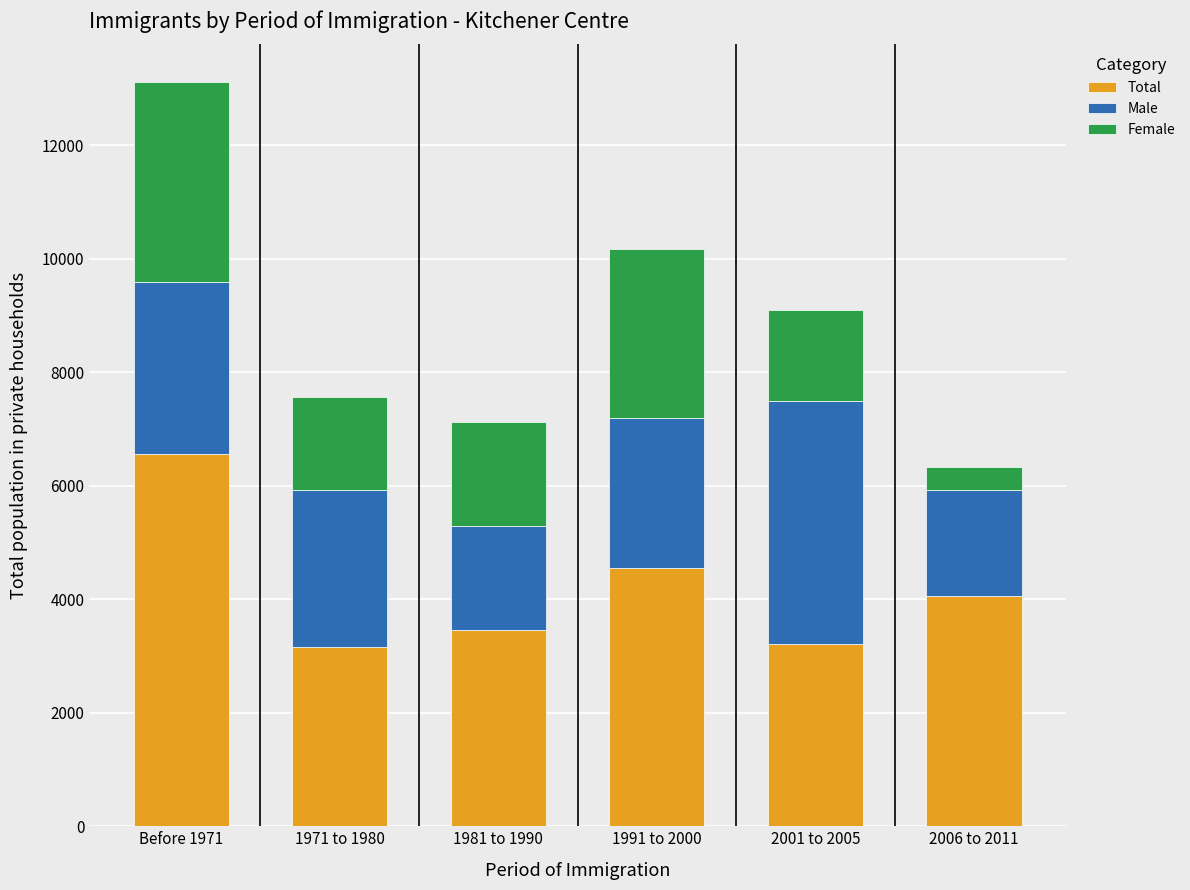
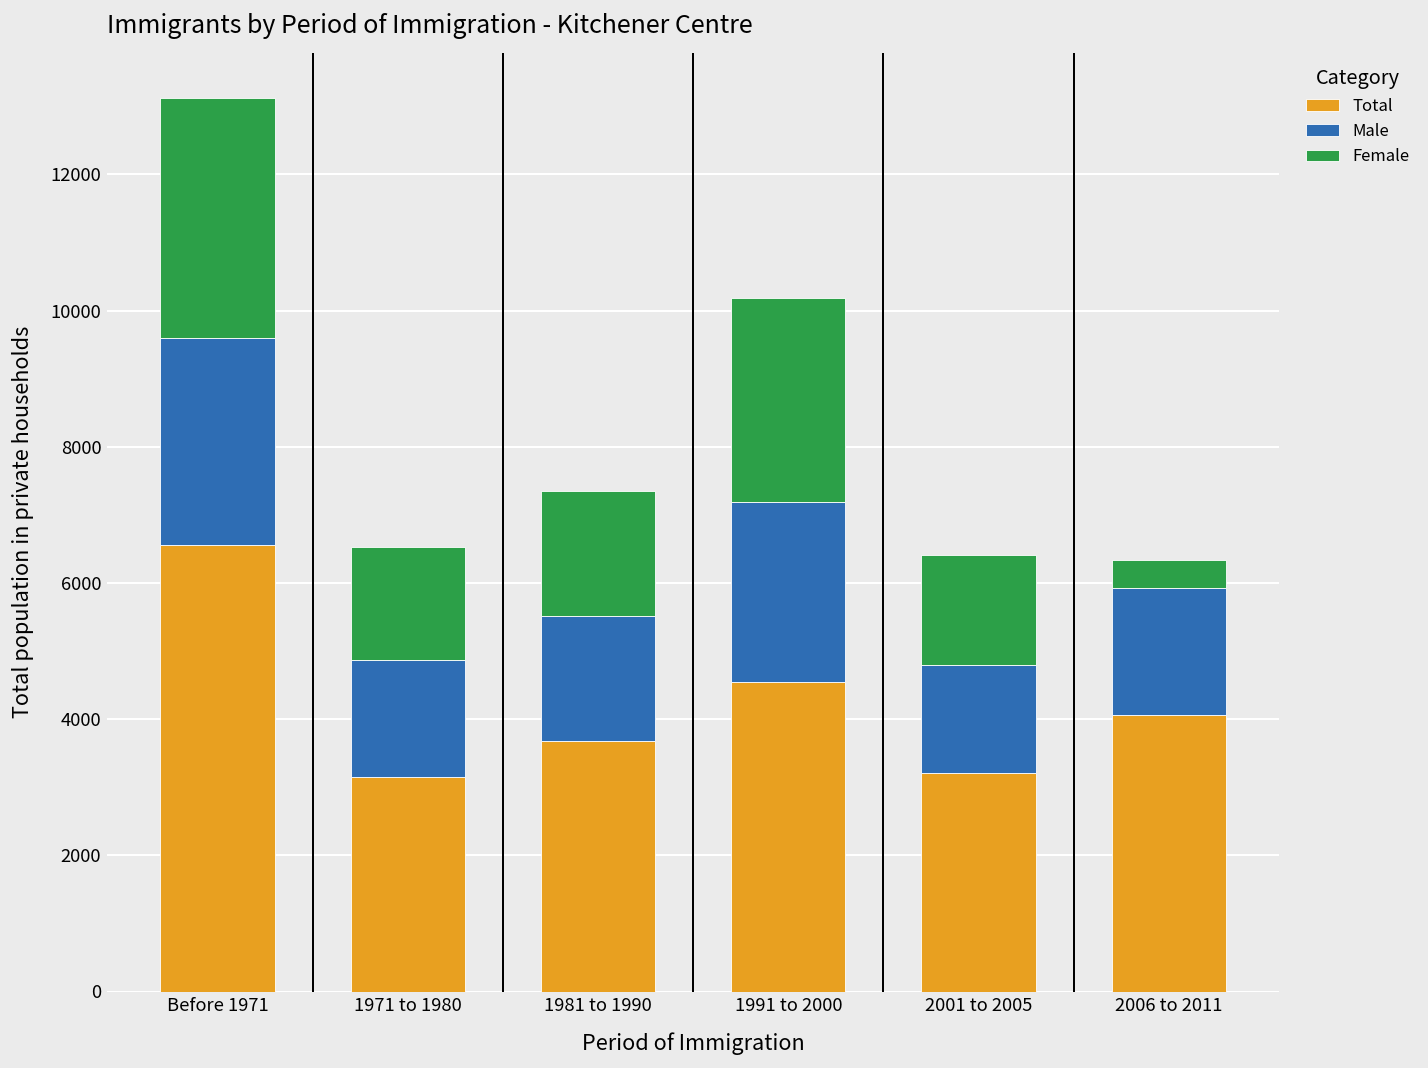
  {
    "Total": {
      "Before 1971": 6600,
      "1971 to 1980": 3200,
-     "1981 to 1990": 3500,
+     "1981 to 1990": 3700,
      "1991 to 2000": 4500,
      "2001 to 2005": 3200,
      "2006 to 2011": 4100
    },
    "Male": {
      "Before 1971": 3000,
-     "1971 to 1980": 2800,
+     "1971 to 1980": 1700,
      "1981 to 1990": 1800,
      "1991 to 2000": 2600,
-     "2001 to 2005": 4300,
+     "2001 to 2005": 1600,
      "2006 to 2011": 1900
    },
    "Female": {
      "Before 1971": 3500,
      "1971 to 1980": 1700,
      "1981 to 1990": 1800,
      "1991 to 2000": 3000,
      "2001 to 2005": 1600,
      "2006 to 2011": 400
    }
  }
